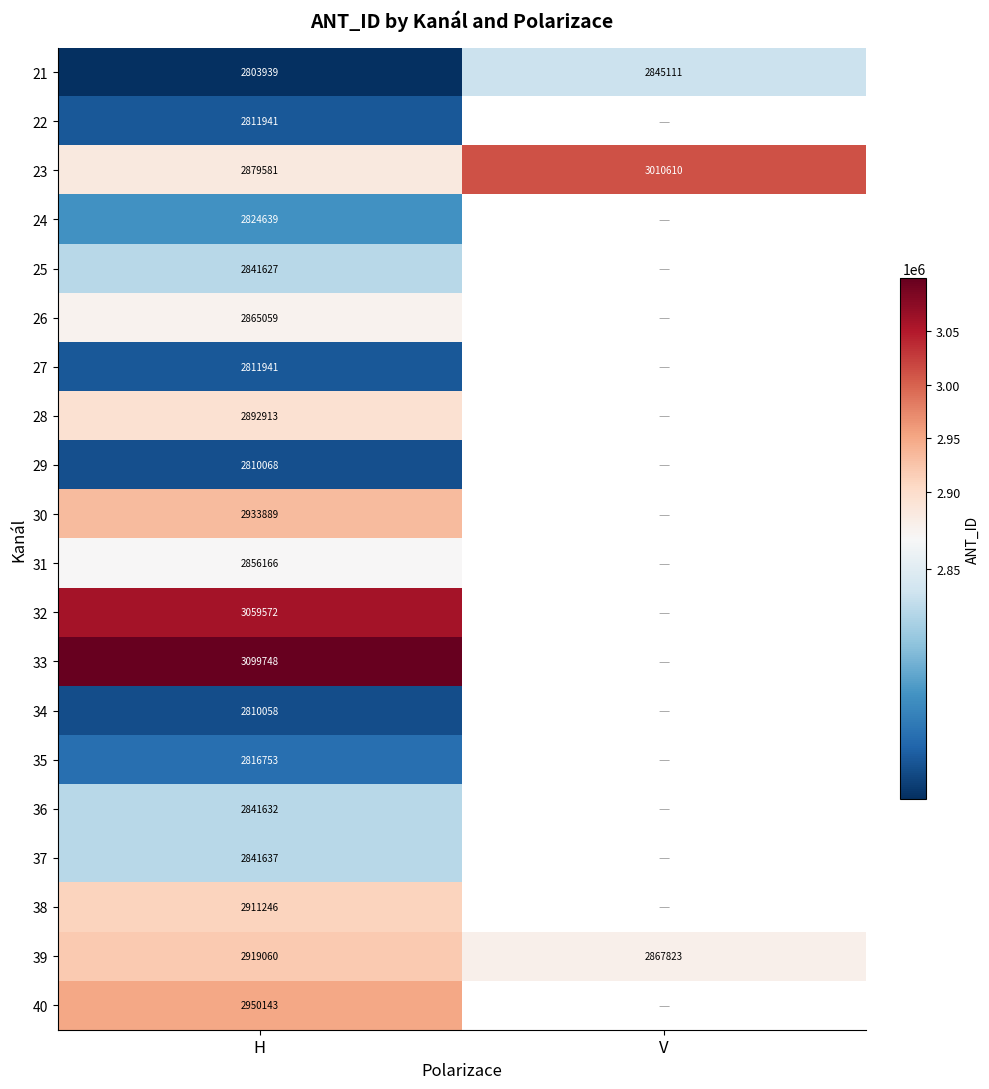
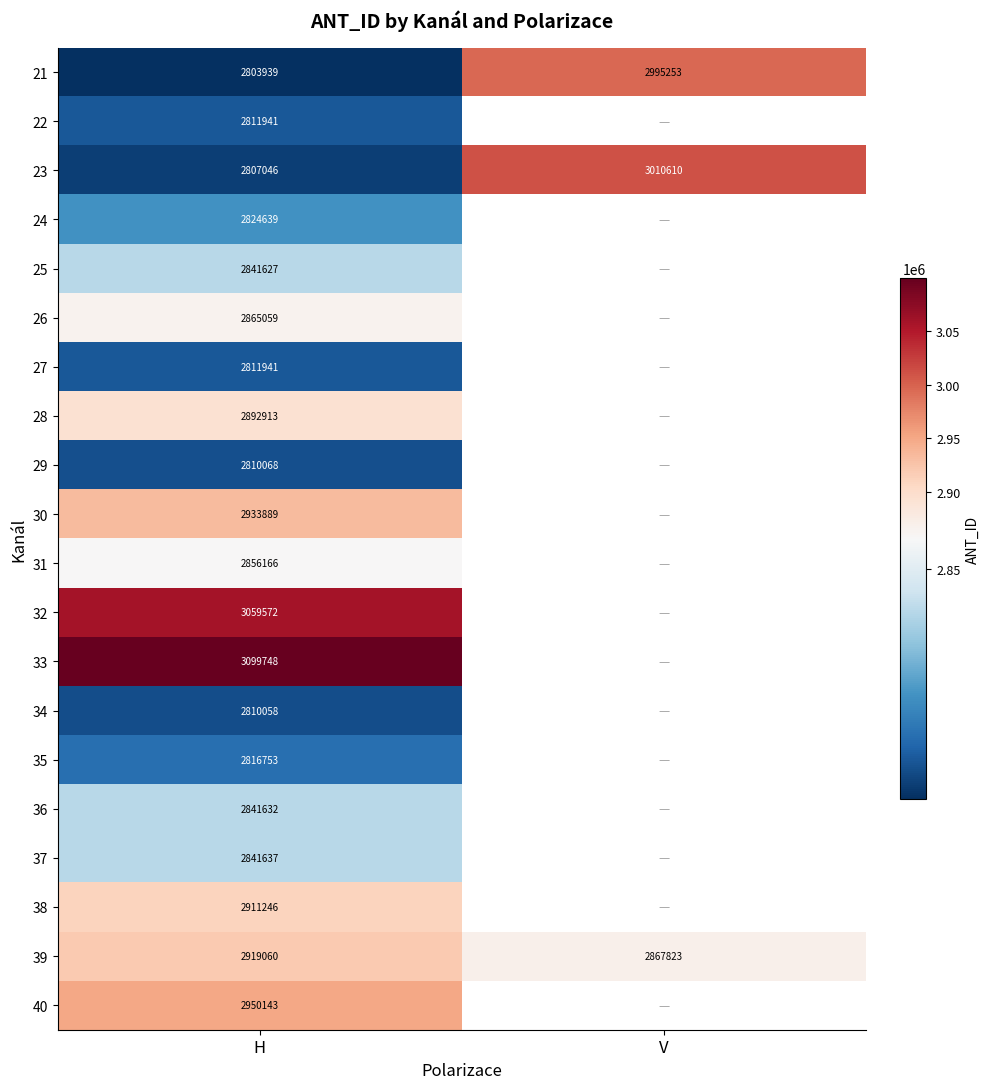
  {
    "21": {
      "H": 2803939,
-     "V": 2845111
+     "V": 2995253
    },
    "22": {
      "H": 2811941
    },
    "23": {
-     "H": 2879581,
+     "H": 2807046,
      "V": 3010610
    },
    "24": {
      "H": 2824639
    },
    "25": {
      "H": 2841627
    },
    "26": {
      "H": 2865059
    },
    "27": {
      "H": 2811941
    },
    "28": {
      "H": 2892913
    },
    "29": {
      "H": 2810068
    },
    "30": {
      "H": 2933889
    },
    "31": {
      "H": 2856166
    },
    "32": {
      "H": 3059572
    },
    "33": {
      "H": 3099748
    },
    "34": {
      "H": 2810058
    },
    "35": {
      "H": 2816753
    },
    "36": {
      "H": 2841632
    },
    "37": {
      "H": 2841637
    },
    "38": {
      "H": 2911246
    },
    "39": {
      "H": 2919060,
      "V": 2867823
    },
    "40": {
      "H": 2950143
    }
  }
